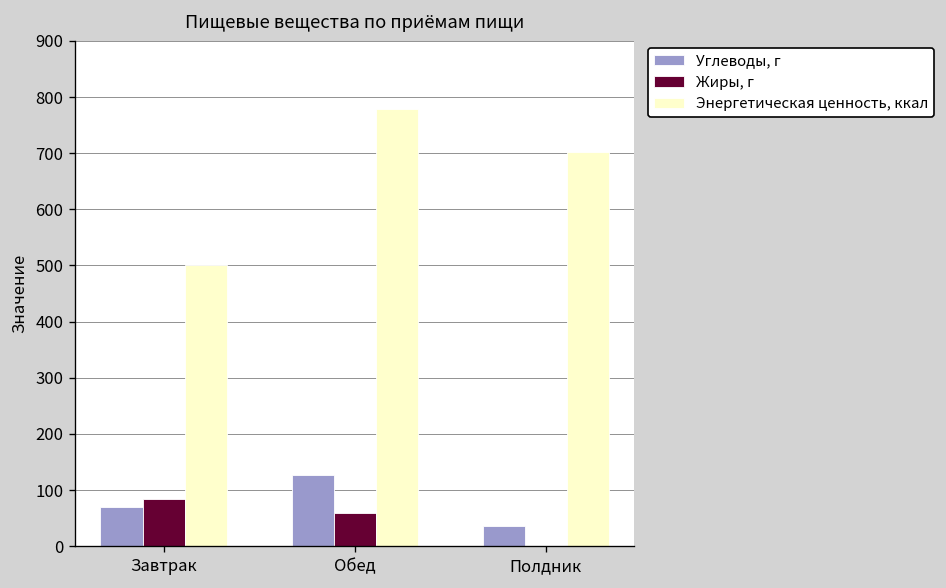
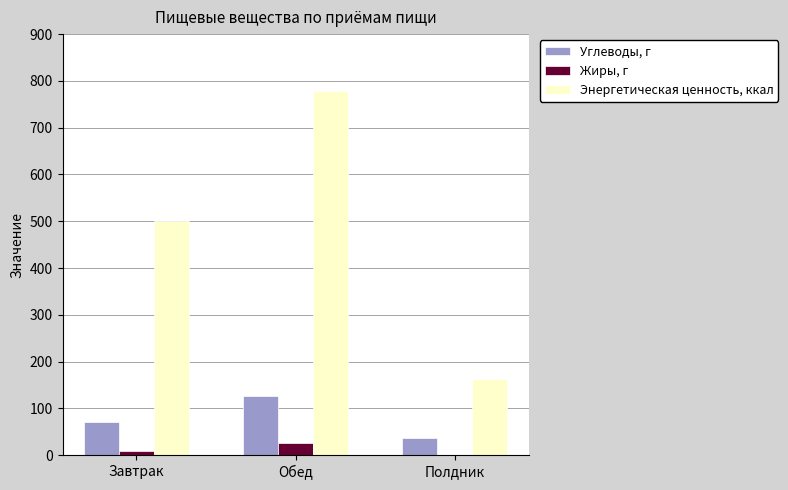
  {
    "Углеводы, г": {
      "Завтрак": 70,
      "Обед": 130,
      "Полдник": 40
    },
    "Жиры, г": {
-     "Завтрак": 80,
-     "Обед": 60
+     "Завтрак": 10,
+     "Обед": 30
    },
    "Энергетическая ценность, ккал": {
      "Завтрак": 500,
      "Обед": 780,
-     "Полдник": 700
+     "Полдник": 160
    }
  }
